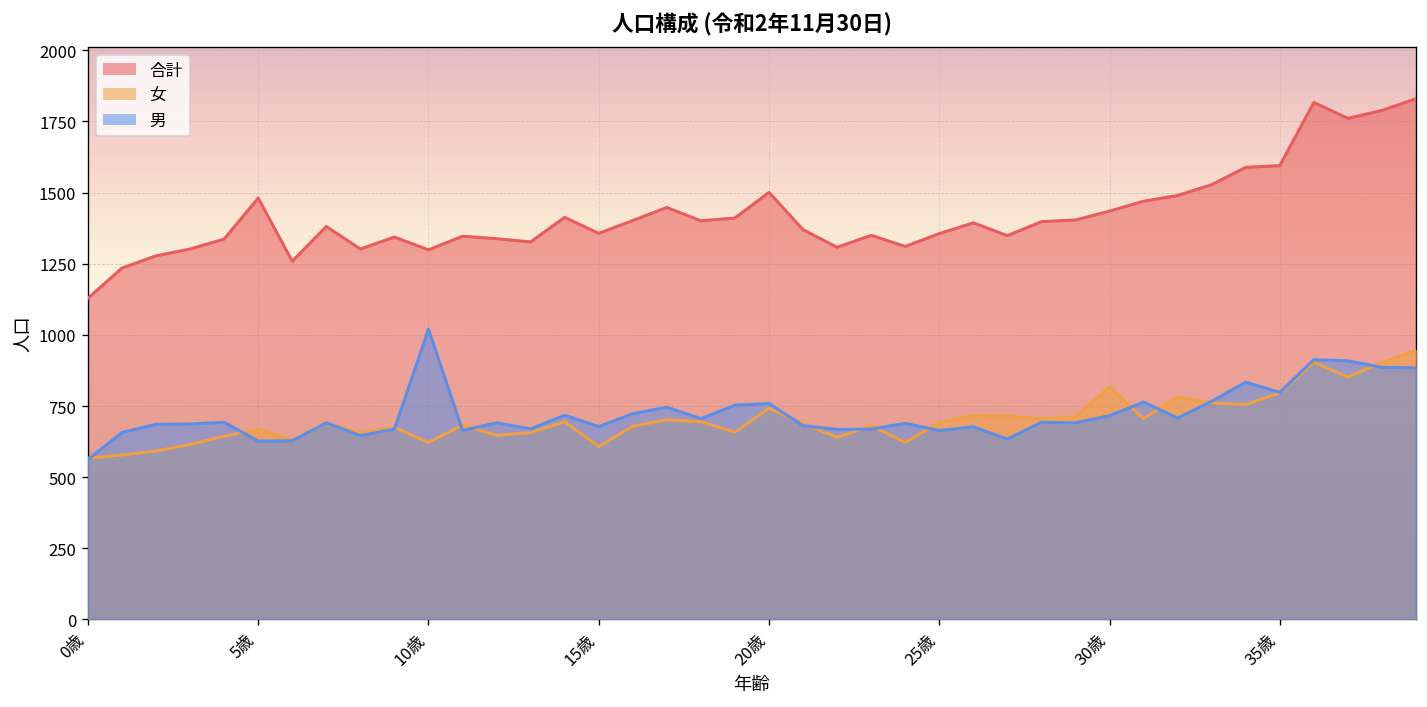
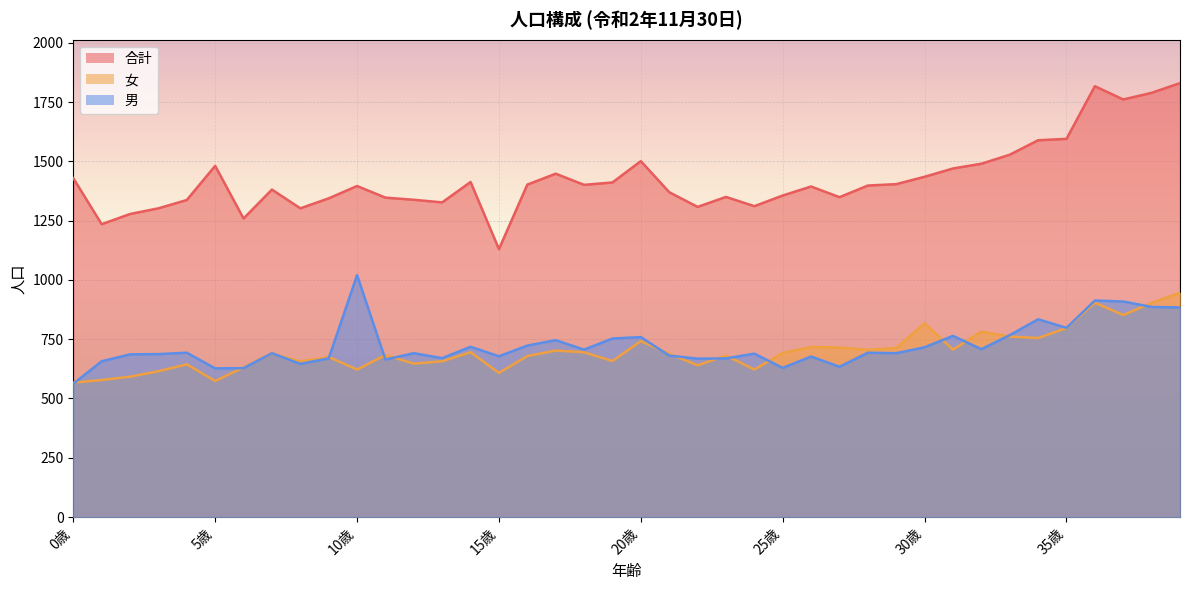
  {
    "合計": {
-     "0歳": 1130,
+     "0歳": 1430,
      "5歳": 1480,
-     "10歳": 1300,
-     "15歳": 1360,
+     "10歳": 1400,
+     "15歳": 1130,
      "20歳": 1500,
      "25歳": 1360,
      "30歳": 1440,
      "35歳": 1600
    },
    "女": {
-     "5歳": 670,
+     "5歳": 570,
      "10歳": 620,
      "15歳": 610,
      "20歳": 740,
      "25歳": 690,
      "30歳": 820
    },
    "男": {
      "5歳": 630,
      "10歳": 1020,
      "15歳": 680,
      "20歳": 760,
-     "25歳": 660,
+     "25歳": 630,
      "30歳": 720
    }
  }
